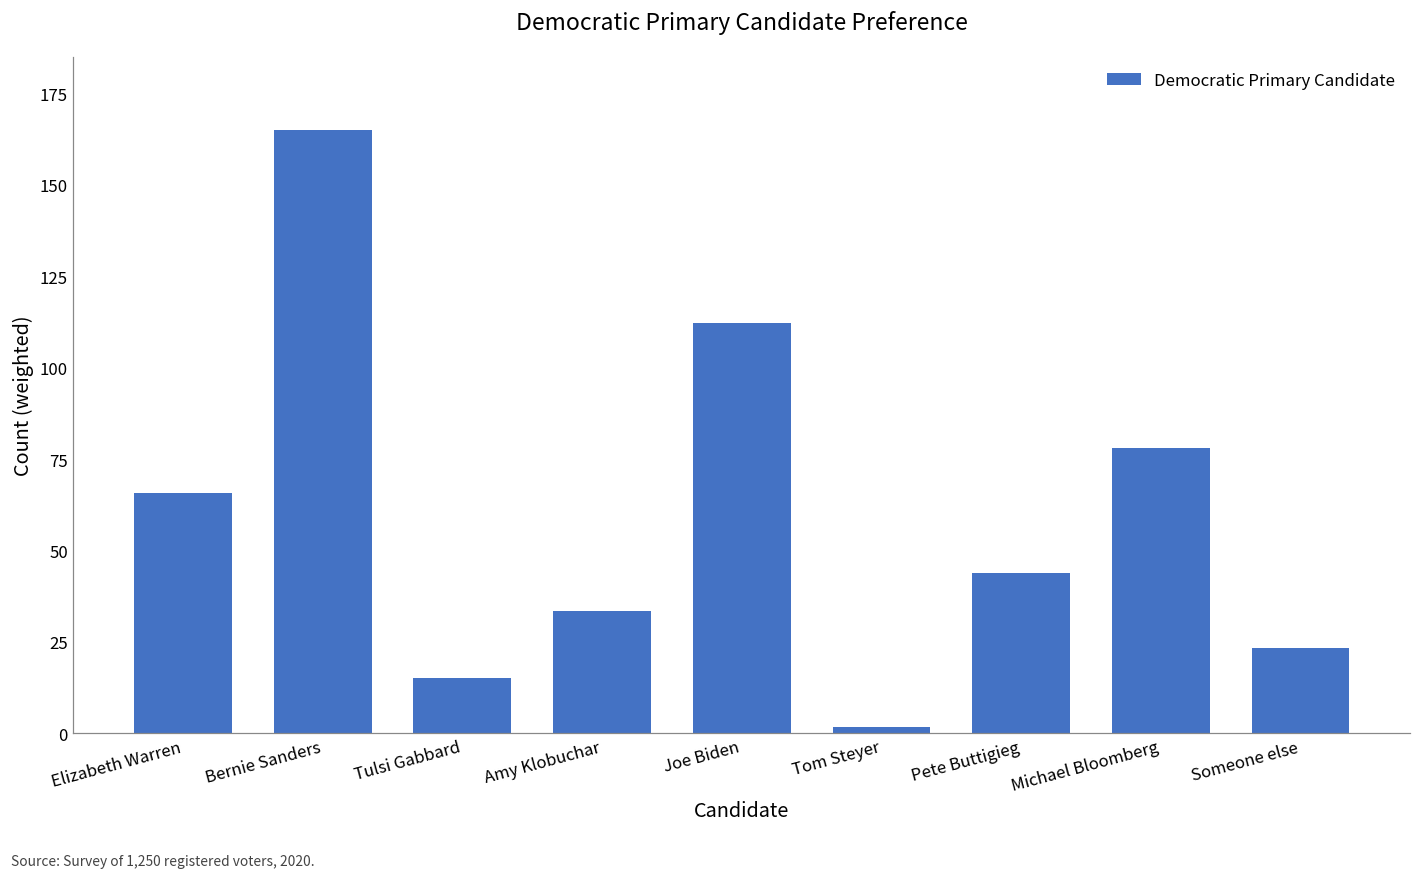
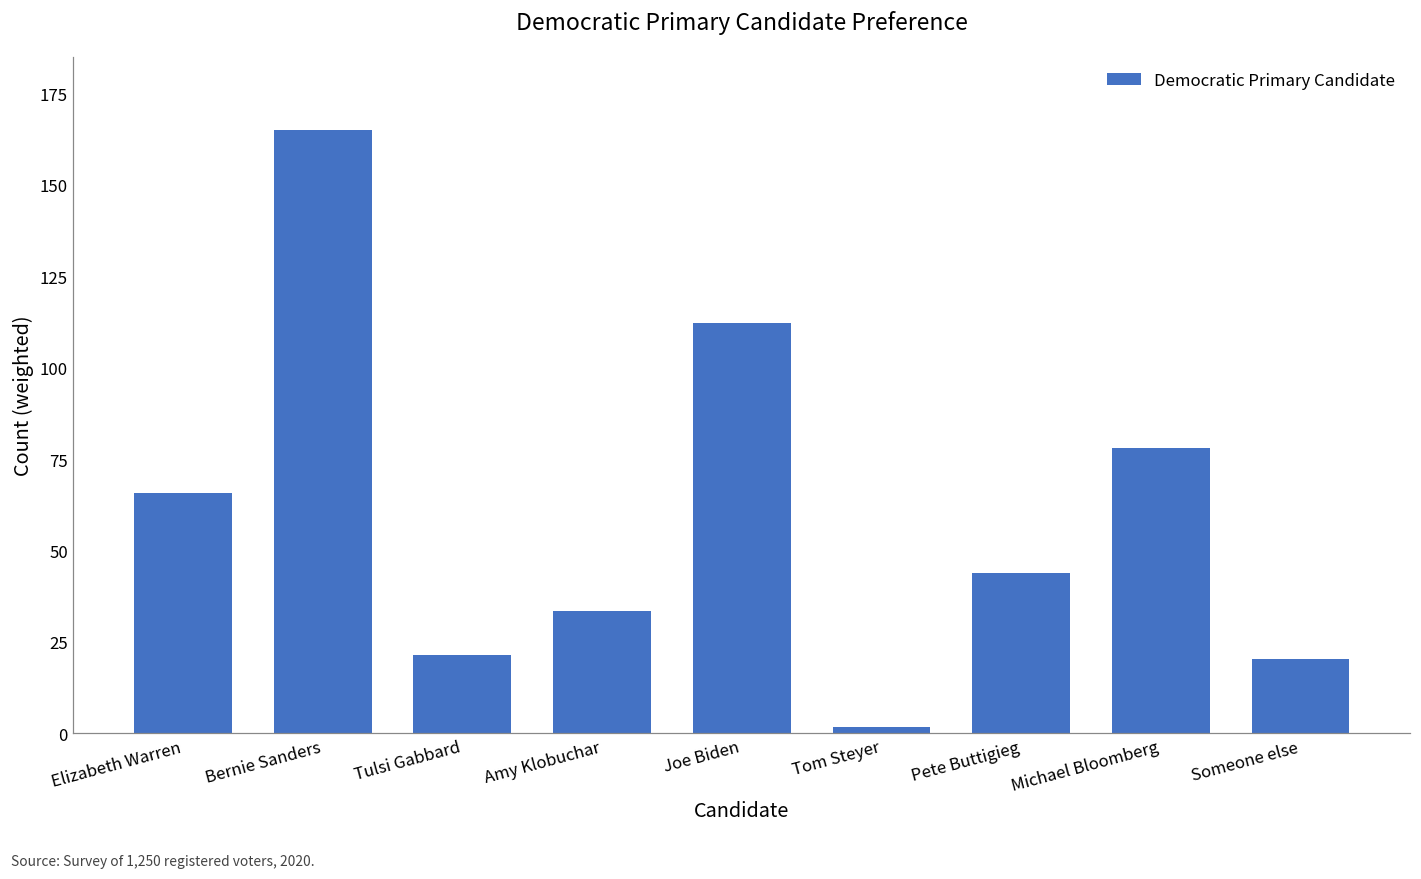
  {
    "Elizabeth Warren": 66,
    "Bernie Sanders": 165,
-   "Tulsi Gabbard": 15,
+   "Tulsi Gabbard": 21,
    "Amy Klobuchar": 33,
    "Joe Biden": 112,
    "Tom Steyer": 2,
    "Pete Buttigieg": 44,
    "Michael Bloomberg": 78,
-   "Someone else": 23
+   "Someone else": 20
  }
